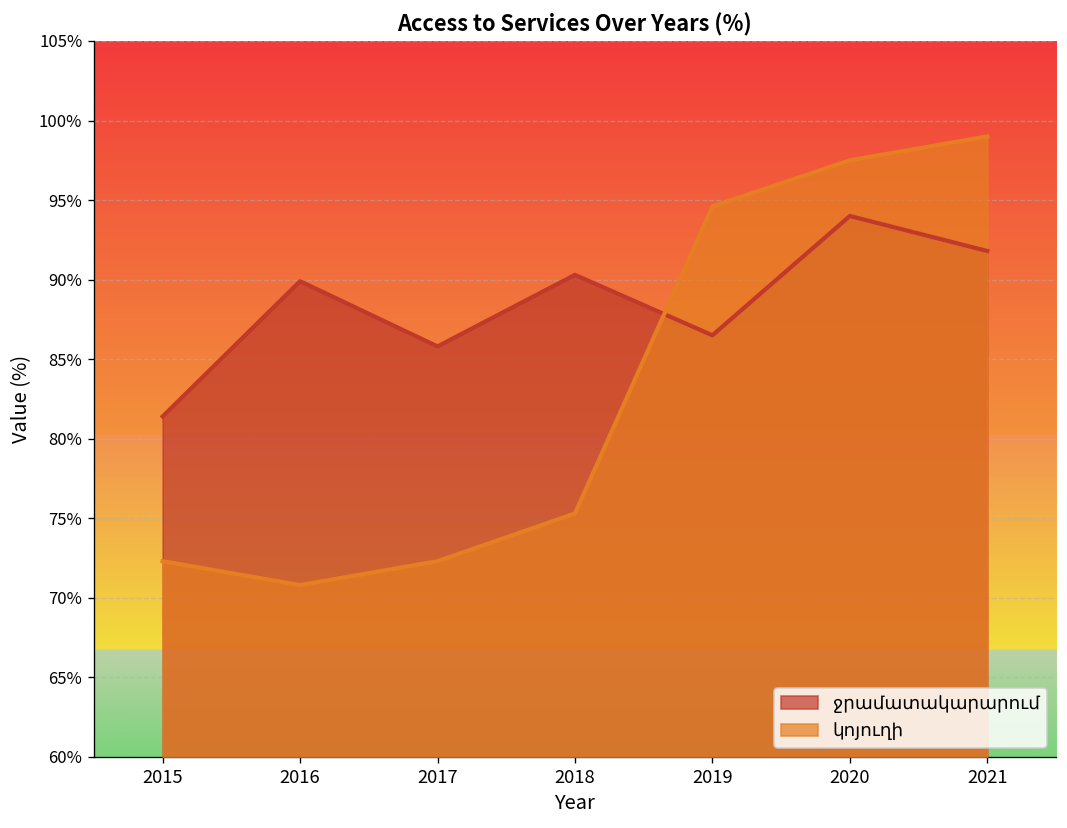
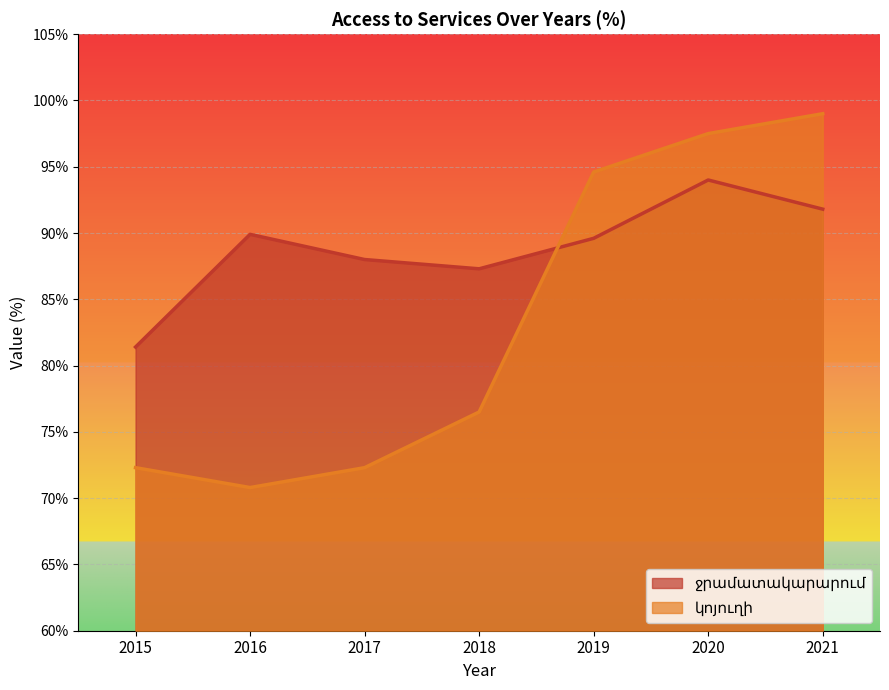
  {
    "ջրամատակարարում": {
      "2015": "81.4%",
      "2016": "89.9%",
-     "2017": "85.8%",
-     "2018": "90.3%",
-     "2019": "86.5%",
+     "2017": "88.0%",
+     "2018": "87.3%",
+     "2019": "89.6%",
      "2020": "94.0%",
      "2021": "91.8%"
    },
    "կոյուղի": {
      "2015": "72.3%",
      "2016": "70.8%",
      "2017": "72.3%",
-     "2018": "75.3%",
+     "2018": "76.5%",
      "2019": "94.6%",
      "2020": "97.5%",
      "2021": "99.0%"
    }
  }
